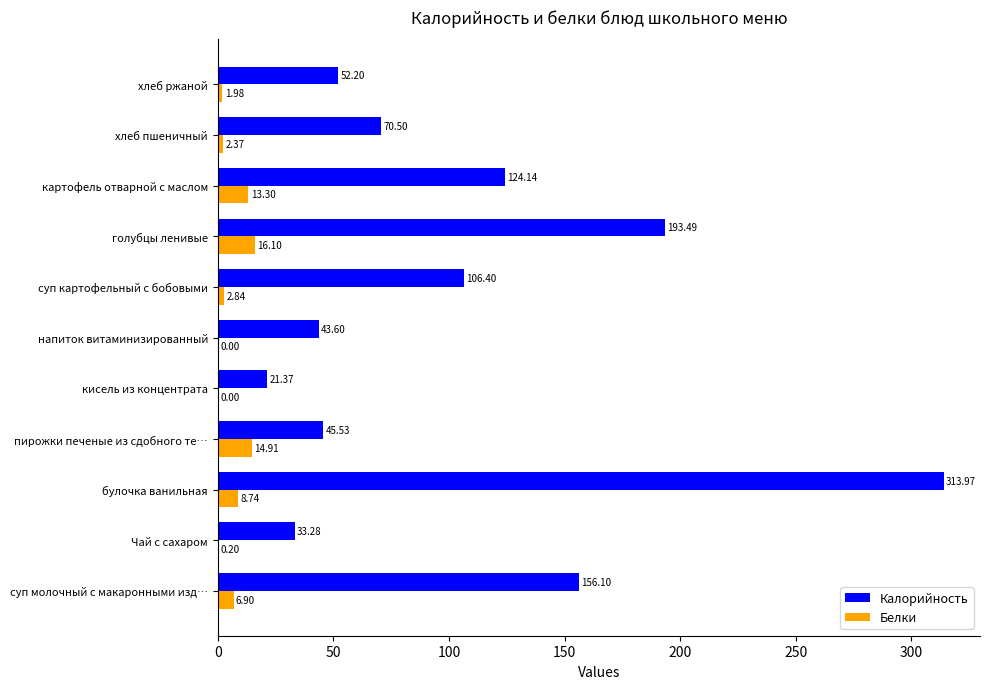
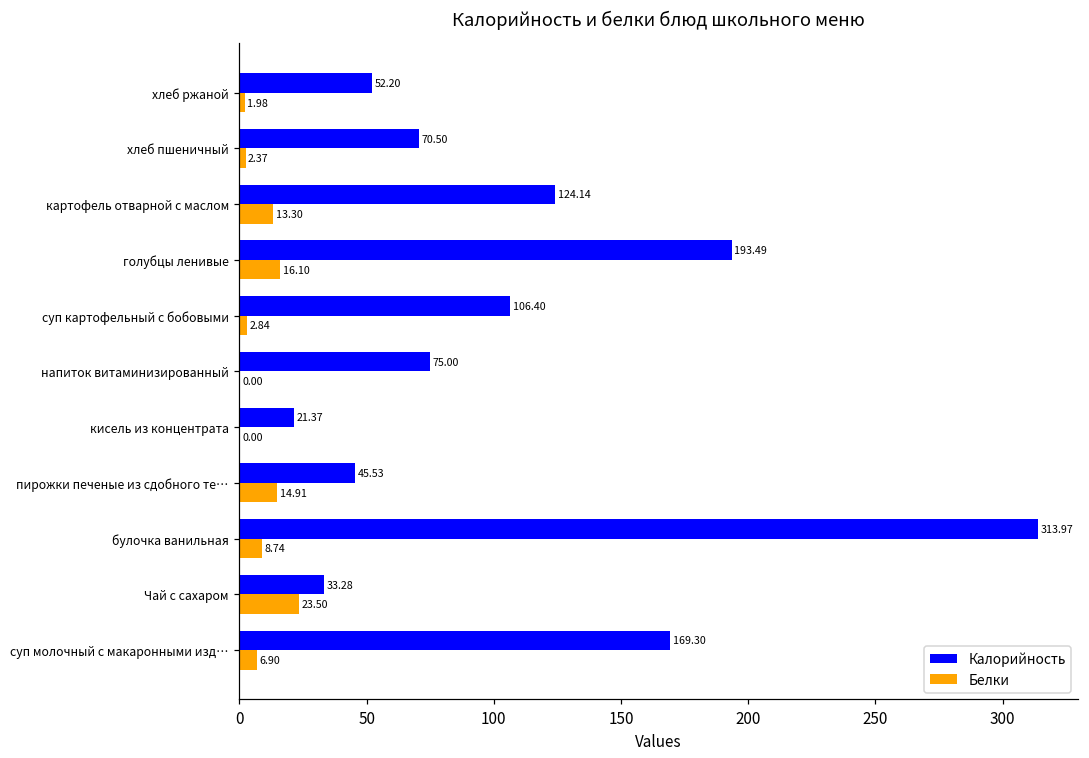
  {
    "Калорийность": {
      "хлеб ржаной": 52.20,
      "хлеб пшеничный": 70.50,
      "картофель отварной с маслом": 124.14,
      "голубцы ленивые": 193.49,
      "суп картофельный с бобовыми": 106.40,
-     "напиток витаминизированный": 43.60,
+     "напиток витаминизированный": 75.00,
      "кисель из концентрата": 21.37,
      "пирожки печеные из сдобного те…": 45.53,
      "булочка ванильная": 313.97,
      "Чай с сахаром": 33.28,
-     "суп молочный с макаронными изд…": 156.10
+     "суп молочный с макаронными изд…": 169.30
    },
    "Белки": {
      "хлеб ржаной": 1.98,
      "хлеб пшеничный": 2.37,
      "картофель отварной с маслом": 13.30,
      "голубцы ленивые": 16.10,
      "суп картофельный с бобовыми": 2.84,
      "напиток витаминизированный": 0.00,
      "кисель из концентрата": 0.00,
      "пирожки печеные из сдобного те…": 14.91,
      "булочка ванильная": 8.74,
-     "Чай с сахаром": 0.20,
+     "Чай с сахаром": 23.50,
      "суп молочный с макаронными изд…": 6.90
    }
  }
